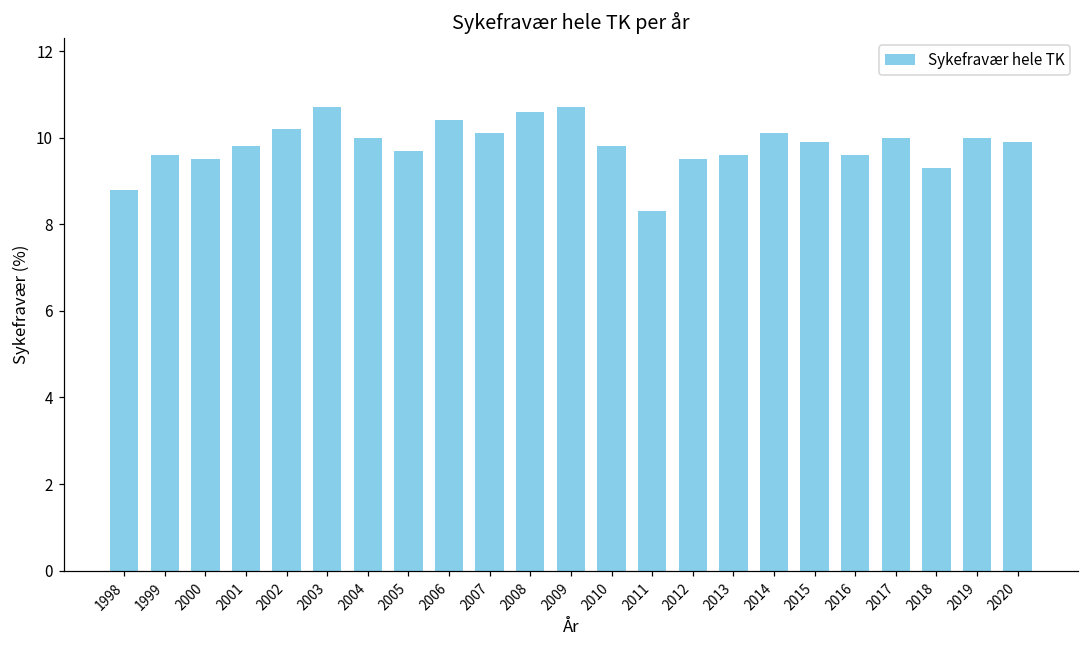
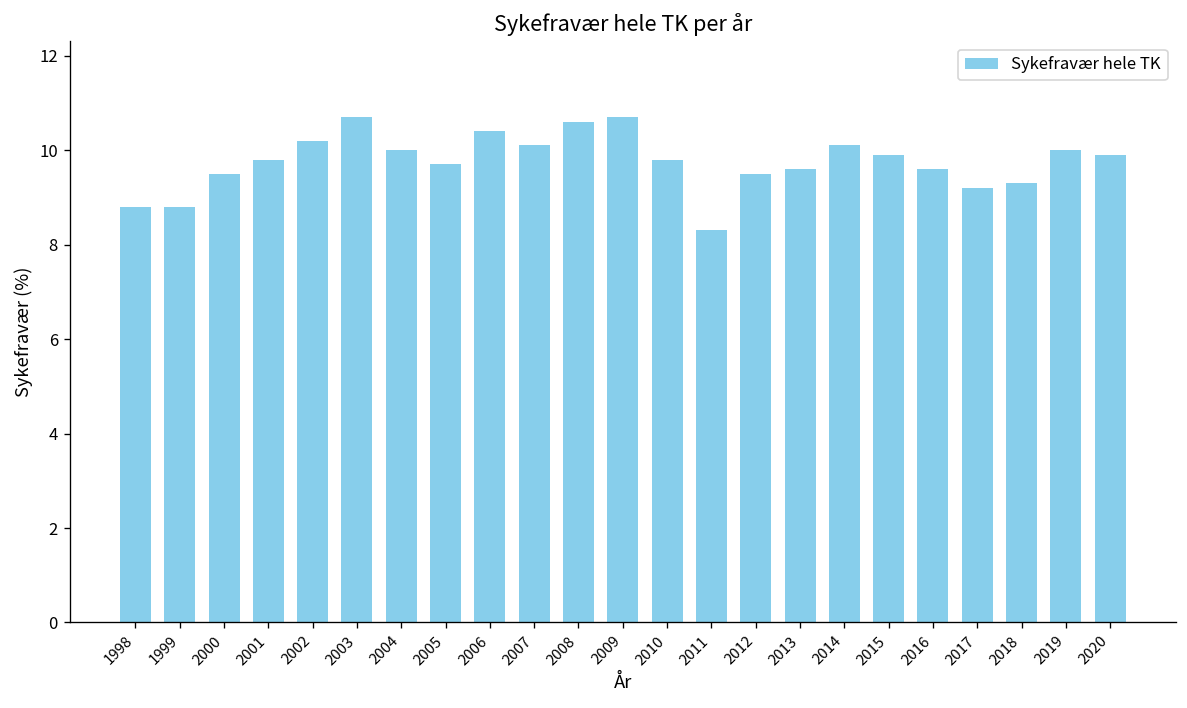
  {
    "1998": 8.8,
-   "1999": 9.6,
+   "1999": 8.8,
    "2000": 9.5,
    "2001": 9.8,
    "2002": 10.2,
    "2003": 10.7,
    "2004": 10.0,
    "2005": 9.7,
    "2006": 10.4,
    "2007": 10.1,
    "2008": 10.6,
    "2009": 10.7,
    "2010": 9.8,
    "2011": 8.3,
    "2012": 9.5,
    "2013": 9.6,
    "2014": 10.1,
    "2015": 9.9,
    "2016": 9.6,
-   "2017": 10.0,
+   "2017": 9.2,
    "2018": 9.3,
    "2019": 10.0,
    "2020": 9.9
  }
